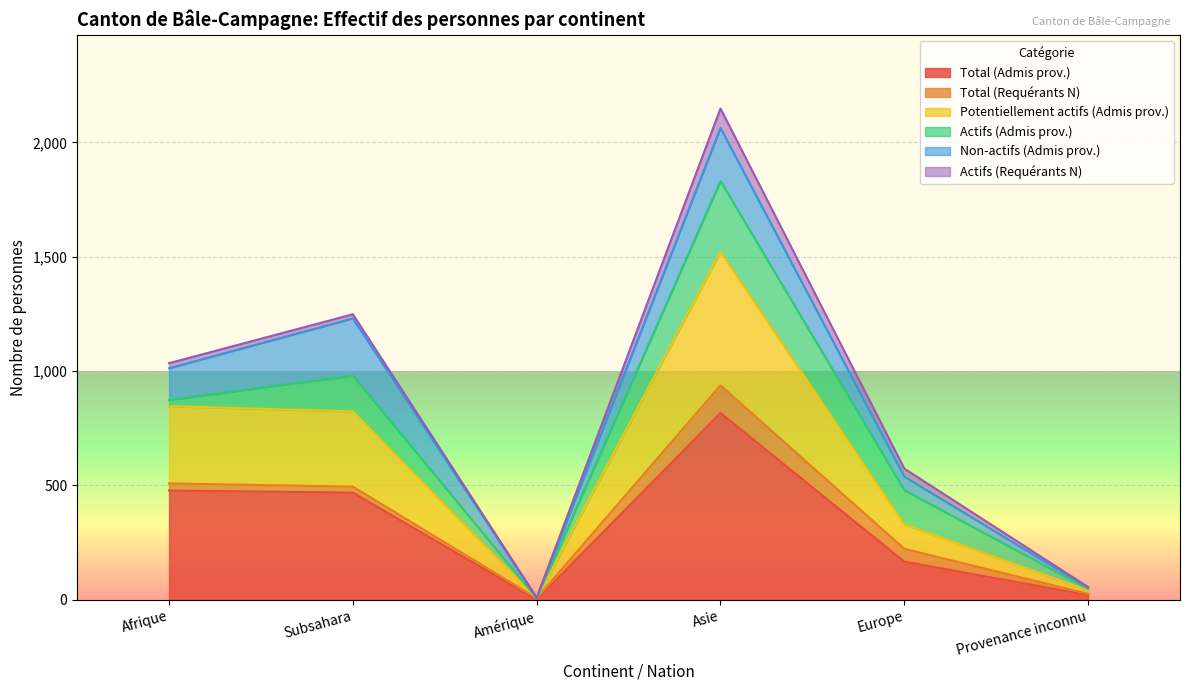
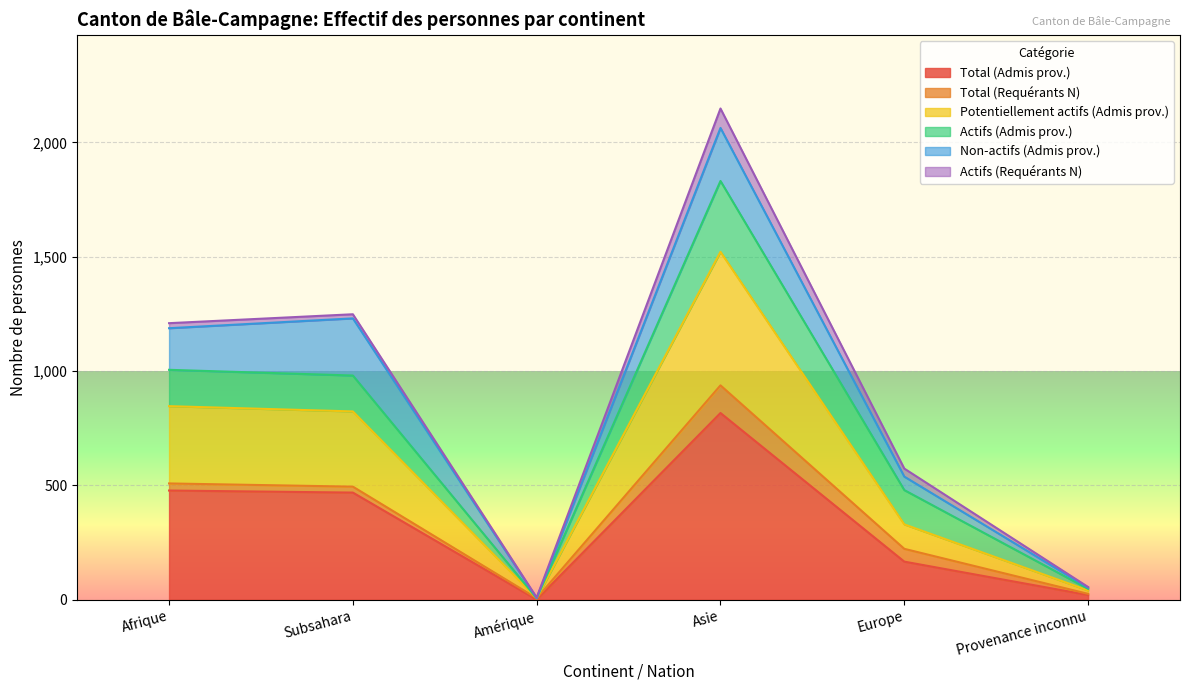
  {
    "Potentiellement actifs (Admis prov.)": {
      "Afrique": 340,
      "Subsahara": 330,
      "Asie": 580,
      "Europe": 110
    },
    "Actifs (Admis prov.)": {
-     "Afrique": 30,
+     "Afrique": 160,
      "Subsahara": 160,
      "Asie": 310,
      "Europe": 150
    },
    "Non-actifs (Admis prov.)": {
-     "Afrique": 140,
+     "Afrique": 180,
      "Subsahara": 250,
      "Asie": 230,
      "Europe": 60
    },
    "Actifs (Requérants N)": {
      "Afrique": 20,
      "Subsahara": 20,
      "Asie": 90,
      "Europe": 40
    }
  }
